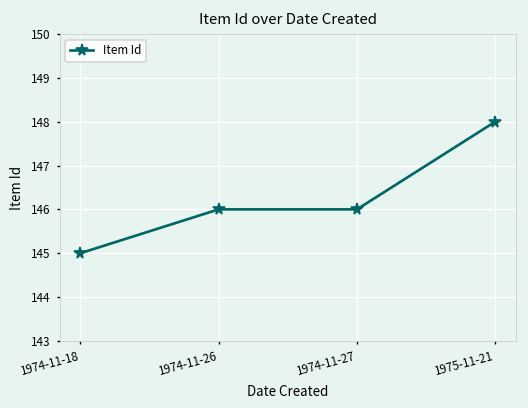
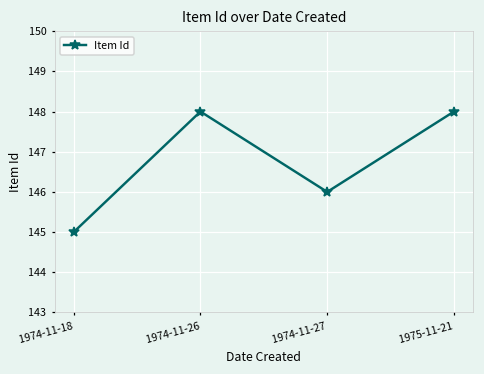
  {
    "1974-11-18": 145,
-   "1974-11-26": 146,
+   "1974-11-26": 148,
    "1974-11-27": 146,
    "1975-11-21": 148
  }
